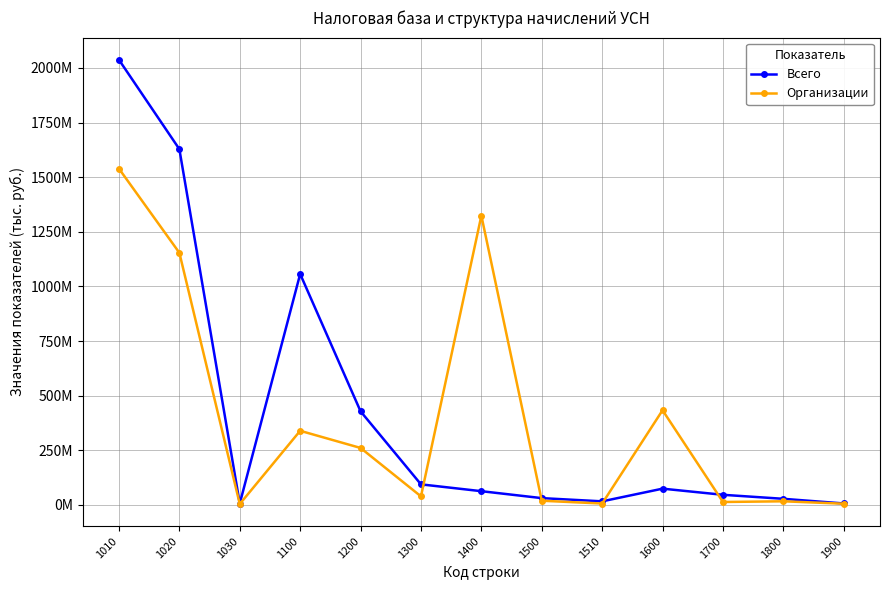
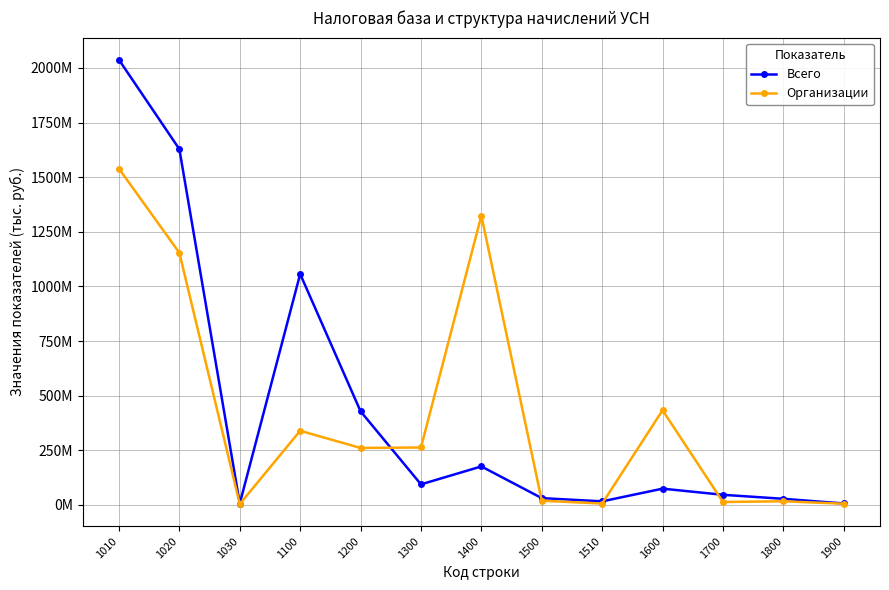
  {
    "Всего": {
      "1010": 2040000000,
      "1020": 1630000000,
      "1100": 1060000000,
      "1200": 430000000,
      "1300": 90000000,
-     "1400": 60000000,
+     "1400": 180000000,
      "1500": 30000000,
      "1600": 70000000,
      "1700": 50000000
    },
    "Организации": {
      "1010": 1540000000,
      "1020": 1150000000,
      "1100": 340000000,
      "1200": 260000000,
-     "1300": 40000000,
+     "1300": 260000000,
      "1400": 1320000000,
      "1500": 20000000,
      "1600": 430000000,
      "1700": 10000000
    }
  }
